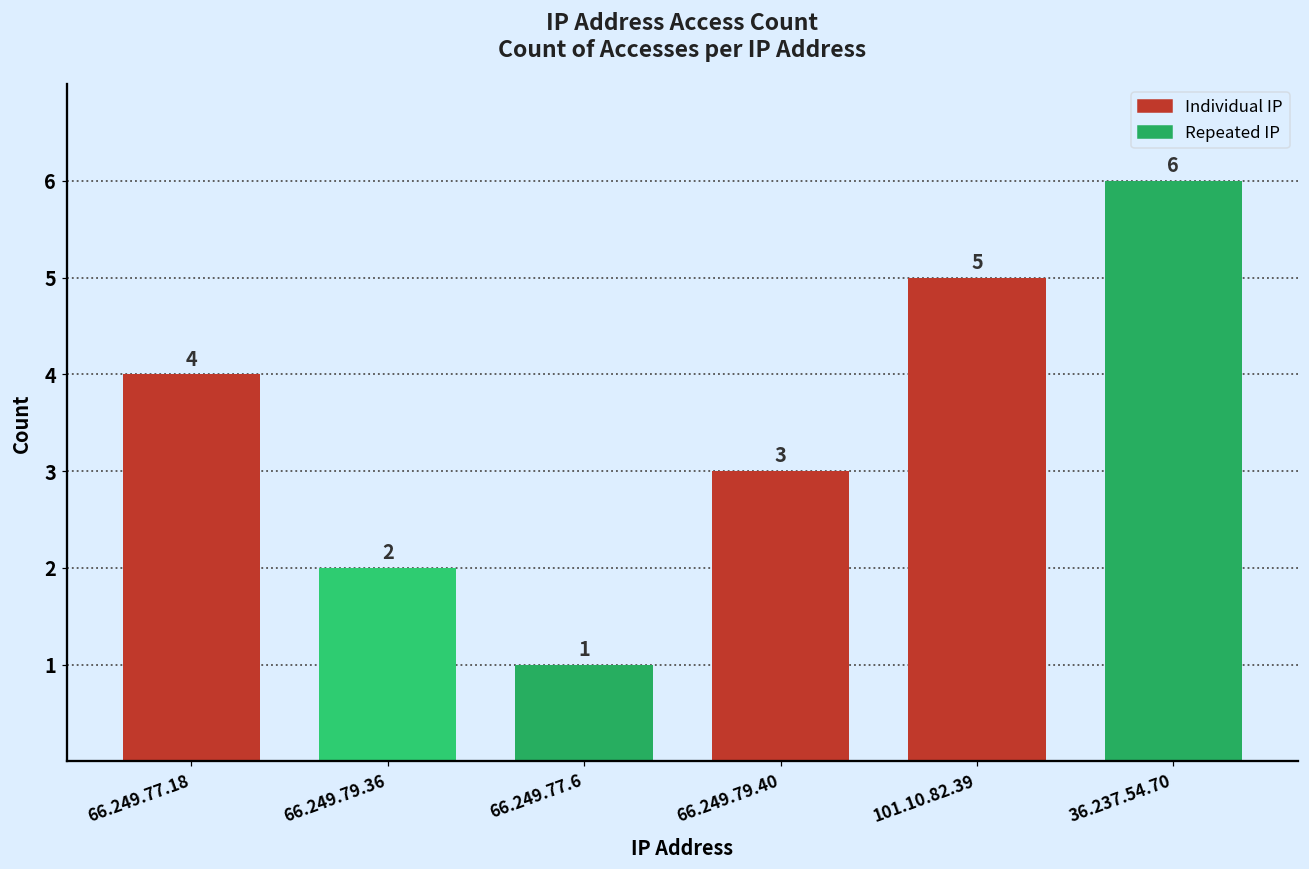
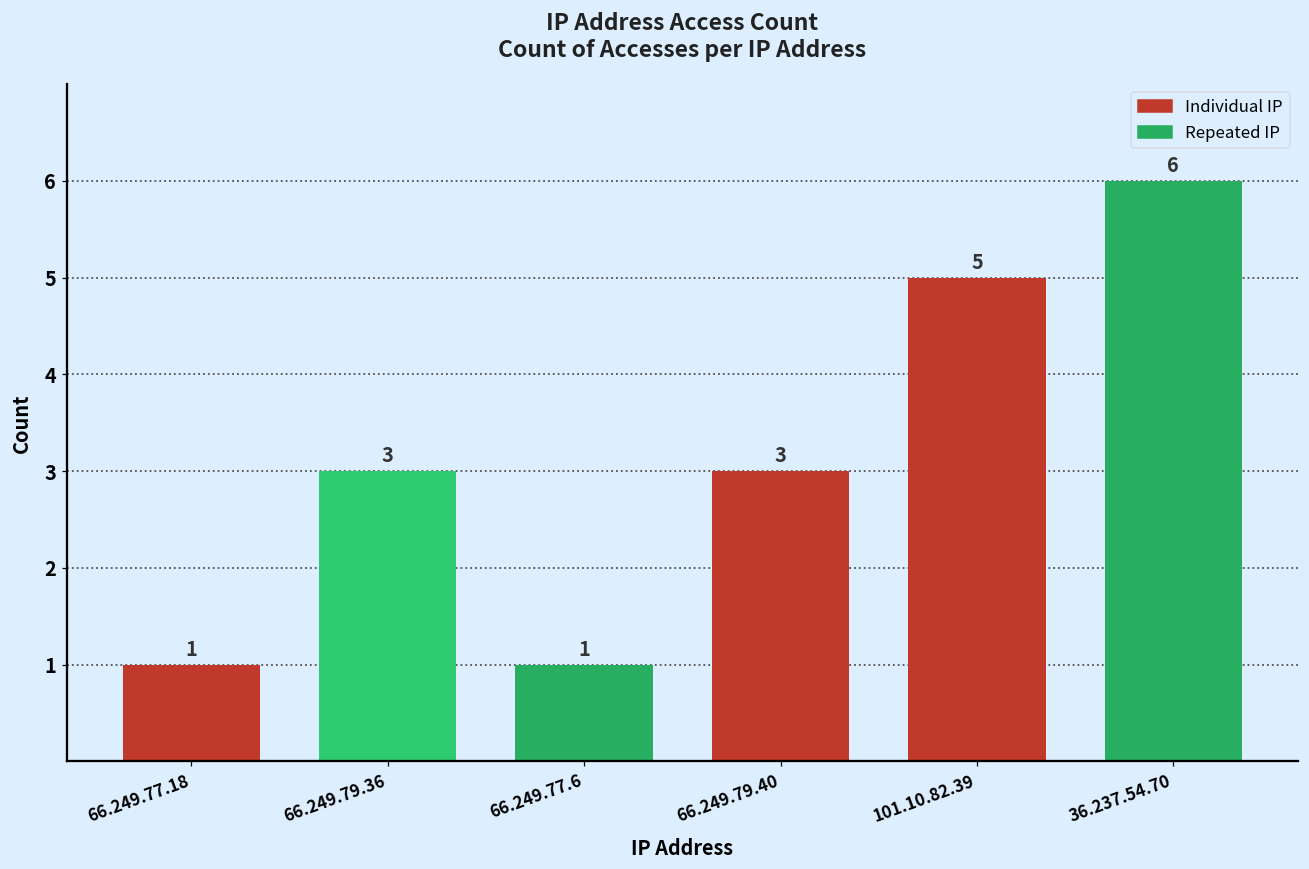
  {
-   "66.249.77.18": 4,
-   "66.249.79.36": 2,
+   "66.249.77.18": 1,
+   "66.249.79.36": 3,
    "66.249.77.6": 1,
    "66.249.79.40": 3,
    "101.10.82.39": 5,
    "36.237.54.70": 6
  }
